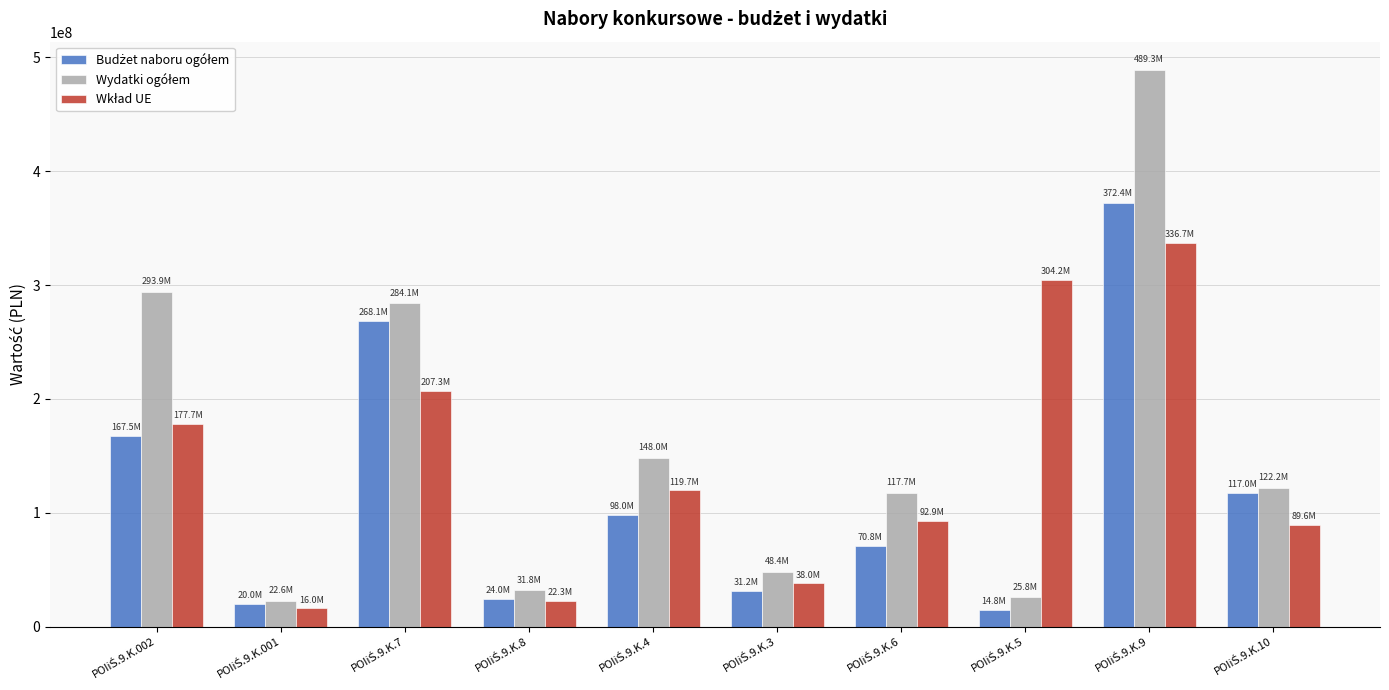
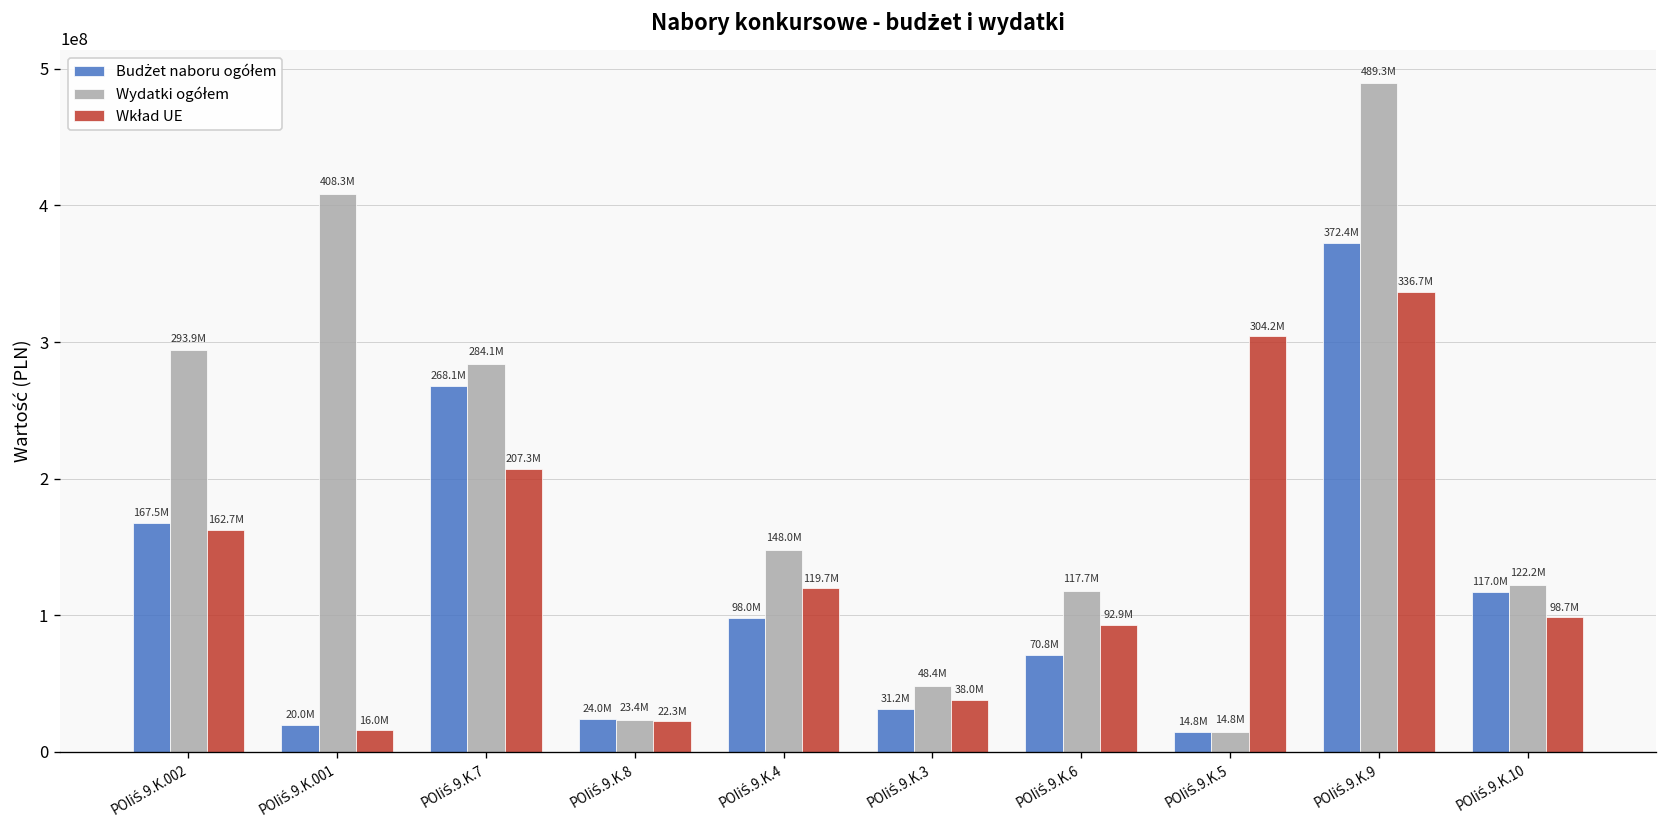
  {
    "Budżet naboru ogółem": {
      "POIiŚ.9.K.002": "167.5M",
      "POIiŚ.9.K.001": "20.0M",
      "POIiŚ.9.K.7": "268.1M",
      "POIiŚ.9.K.8": "24.0M",
      "POIiŚ.9.K.4": "98.0M",
      "POIiŚ.9.K.3": "31.2M",
      "POIiŚ.9.K.6": "70.8M",
      "POIiŚ.9.K.5": "14.8M",
      "POIiŚ.9.K.9": "372.4M",
      "POIiŚ.9.K.10": "117.0M"
    },
    "Wydatki ogółem": {
      "POIiŚ.9.K.002": "293.9M",
-     "POIiŚ.9.K.001": "22.6M",
+     "POIiŚ.9.K.001": "408.3M",
      "POIiŚ.9.K.7": "284.1M",
-     "POIiŚ.9.K.8": "31.8M",
+     "POIiŚ.9.K.8": "23.4M",
      "POIiŚ.9.K.4": "148.0M",
      "POIiŚ.9.K.3": "48.4M",
      "POIiŚ.9.K.6": "117.7M",
-     "POIiŚ.9.K.5": "25.8M",
+     "POIiŚ.9.K.5": "14.8M",
      "POIiŚ.9.K.9": "489.3M",
      "POIiŚ.9.K.10": "122.2M"
    },
    "Wkład UE": {
-     "POIiŚ.9.K.002": "177.7M",
+     "POIiŚ.9.K.002": "162.7M",
      "POIiŚ.9.K.001": "16.0M",
      "POIiŚ.9.K.7": "207.3M",
      "POIiŚ.9.K.8": "22.3M",
      "POIiŚ.9.K.4": "119.7M",
      "POIiŚ.9.K.3": "38.0M",
      "POIiŚ.9.K.6": "92.9M",
      "POIiŚ.9.K.5": "304.2M",
      "POIiŚ.9.K.9": "336.7M",
-     "POIiŚ.9.K.10": "89.6M"
+     "POIiŚ.9.K.10": "98.7M"
    }
  }
